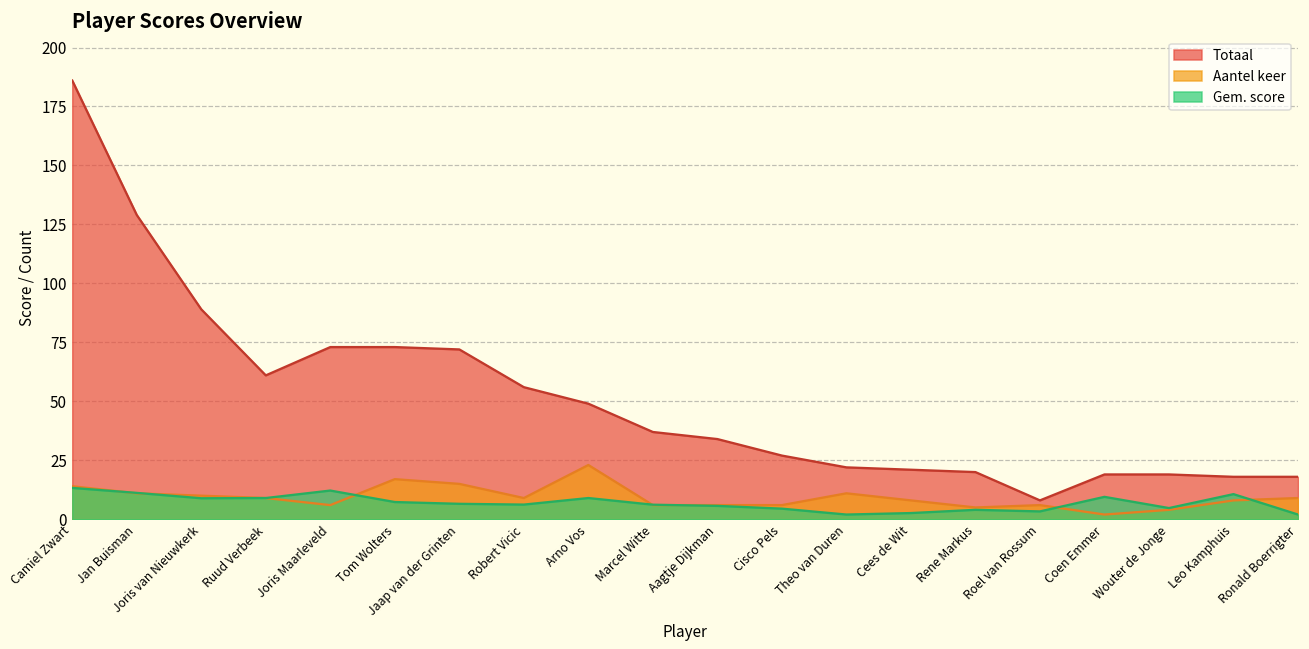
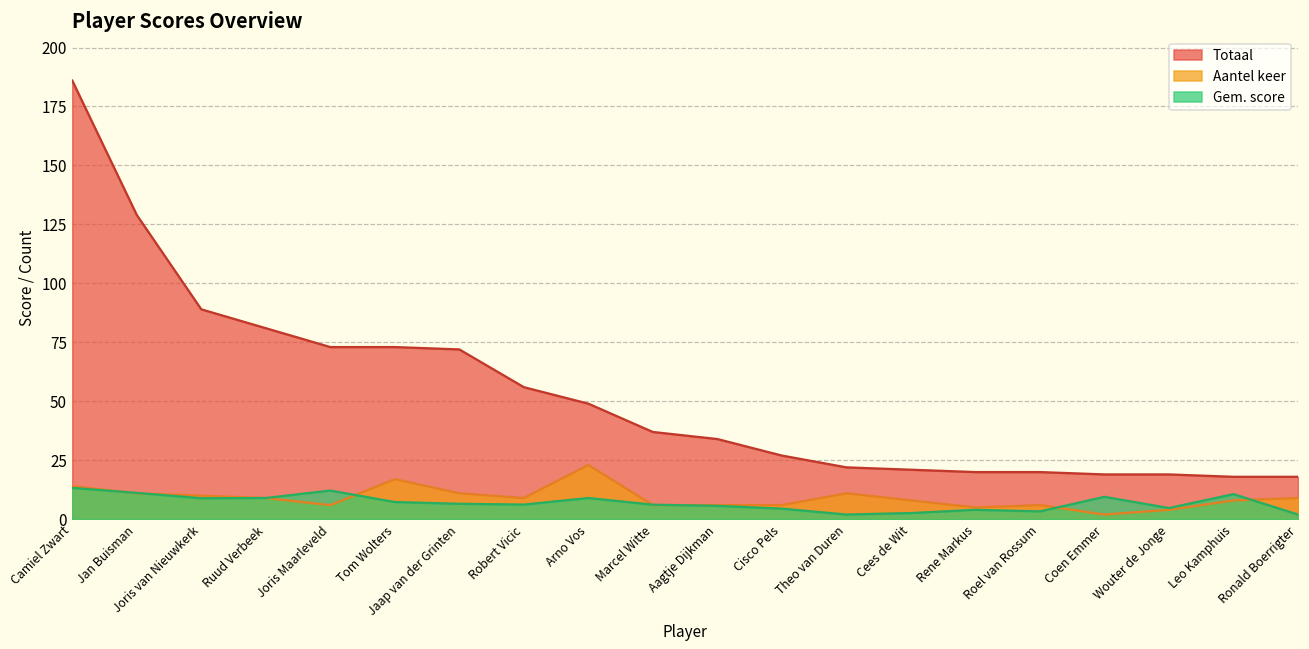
  {
    "Totaal": {
      "Camiel Zwart": 186,
      "Jan Buisman": 129,
      "Joris van Nieuwkerk": 89,
-     "Ruud Verbeek": 61,
+     "Ruud Verbeek": 81,
      "Joris Maarleveld": 73,
      "Tom Wolters": 73,
      "Jaap van der Grinten": 72,
      "Robert Vicic": 56,
      "Arno Vos": 49,
      "Marcel Witte": 37,
      "Aagtje Dijkman": 34,
      "Cisco Pels": 27,
      "Theo van Duren": 22,
      "Cees de Wit": 21,
      "Rene Markus": 20,
-     "Roel van Rossum": 8,
+     "Roel van Rossum": 20,
      "Coen Emmer": 19,
      "Wouter de Jonge": 19,
      "Leo Kamphuis": 18,
      "Ronald Boerrigter": 18
    },
    "Aantel keer": {
      "Joris Maarleveld": 6,
      "Tom Wolters": 17,
-     "Jaap van der Grinten": 15,
+     "Jaap van der Grinten": 11,
      "Robert Vicic": 9,
      "Arno Vos": 23,
      "Cisco Pels": 6,
      "Theo van Duren": 11,
      "Cees de Wit": 8,
      "Roel van Rossum": 6,
      "Coen Emmer": 2,
      "Leo Kamphuis": 8,
      "Ronald Boerrigter": 9
    },
    "Gem. score": {
      "Joris Maarleveld": 12,
      "Tom Wolters": 7,
      "Jaap van der Grinten": 7,
      "Robert Vicic": 6,
      "Arno Vos": 9,
      "Cisco Pels": 5,
      "Theo van Duren": 2,
      "Cees de Wit": 3,
      "Roel van Rossum": 3,
      "Coen Emmer": 10,
      "Leo Kamphuis": 11,
      "Ronald Boerrigter": 2
    }
  }
